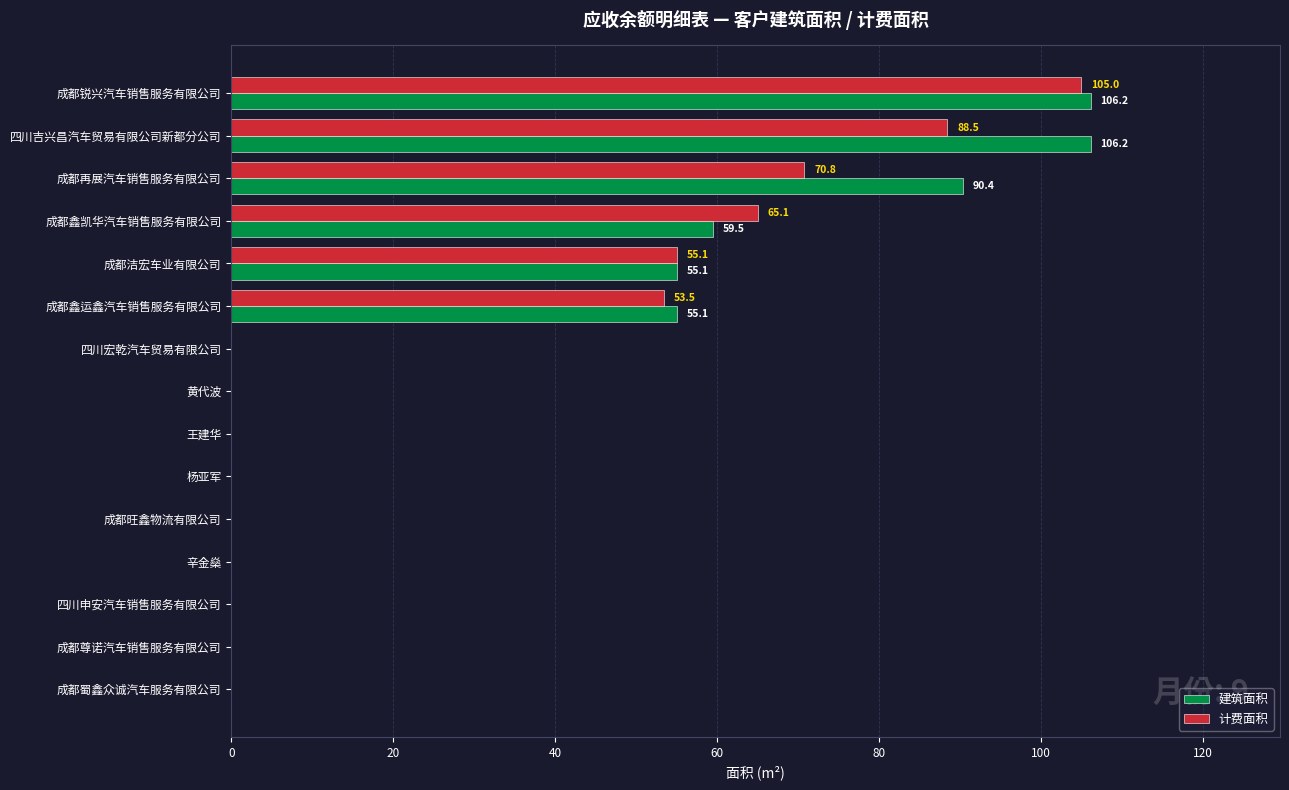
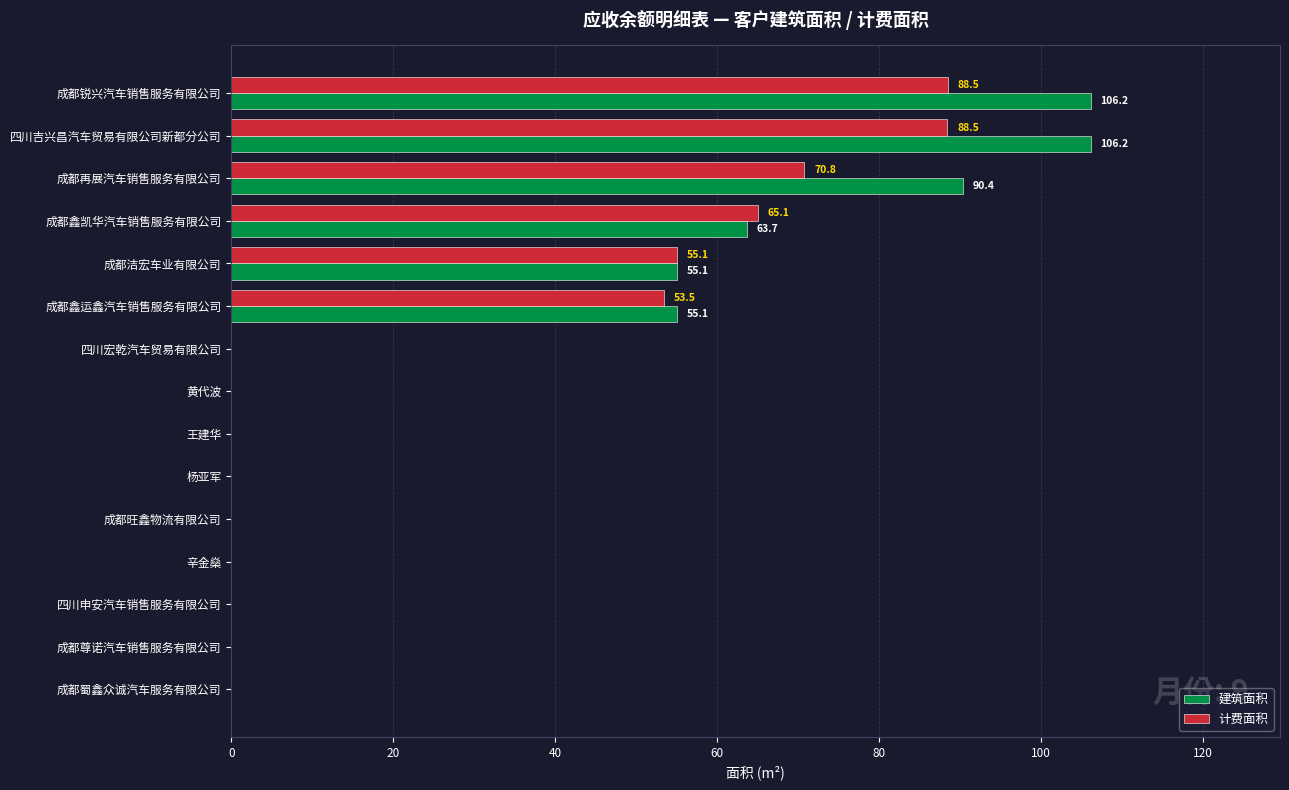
  {
    "建筑面积": {
      "成都锐兴汽车销售服务有限公司": 106.2,
      "四川吉兴昌汽车贸易有限公司新都分公司": 106.2,
      "成都再展汽车销售服务有限公司": 90.4,
-     "成都鑫凯华汽车销售服务有限公司": 59.5,
+     "成都鑫凯华汽车销售服务有限公司": 63.7,
      "成都洁宏车业有限公司": 55.1,
      "成都鑫运鑫汽车销售服务有限公司": 55.1
    },
    "计费面积": {
-     "成都锐兴汽车销售服务有限公司": 105.0,
+     "成都锐兴汽车销售服务有限公司": 88.5,
      "四川吉兴昌汽车贸易有限公司新都分公司": 88.5,
      "成都再展汽车销售服务有限公司": 70.8,
      "成都鑫凯华汽车销售服务有限公司": 65.1,
      "成都洁宏车业有限公司": 55.1,
      "成都鑫运鑫汽车销售服务有限公司": 53.5
    }
  }
